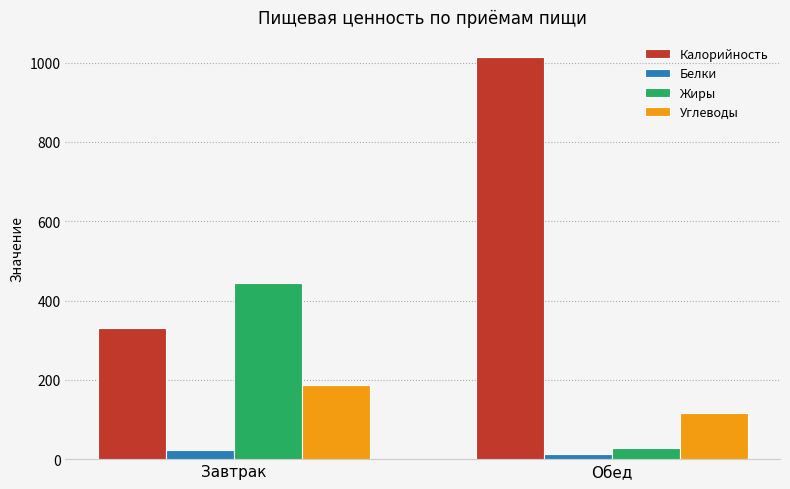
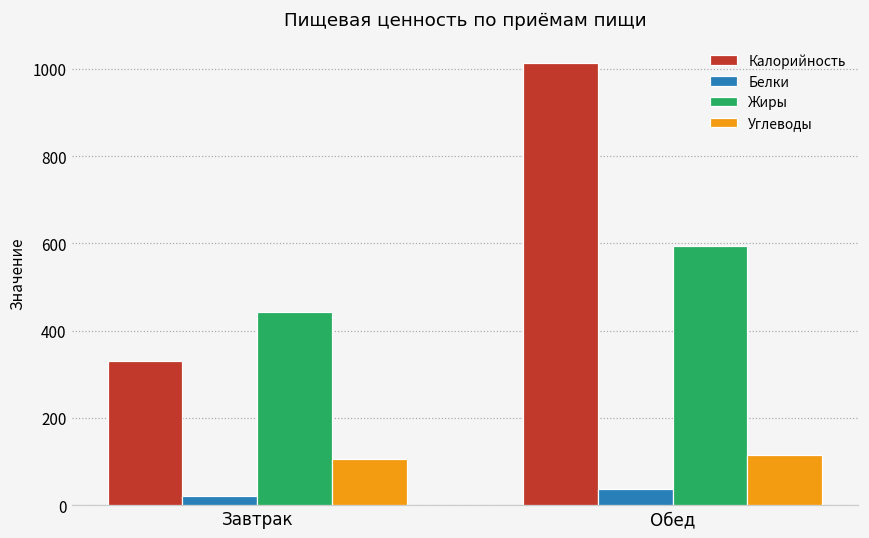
  {
    "Калорийность": {
      "Завтрак": 330,
      "Обед": 1010
    },
    "Белки": {
      "Завтрак": 20,
-     "Обед": 10
+     "Обед": 40
    },
    "Жиры": {
      "Завтрак": 440,
-     "Обед": 30
+     "Обед": 590
    },
    "Углеводы": {
-     "Завтрак": 190,
+     "Завтрак": 110,
      "Обед": 120
    }
  }
